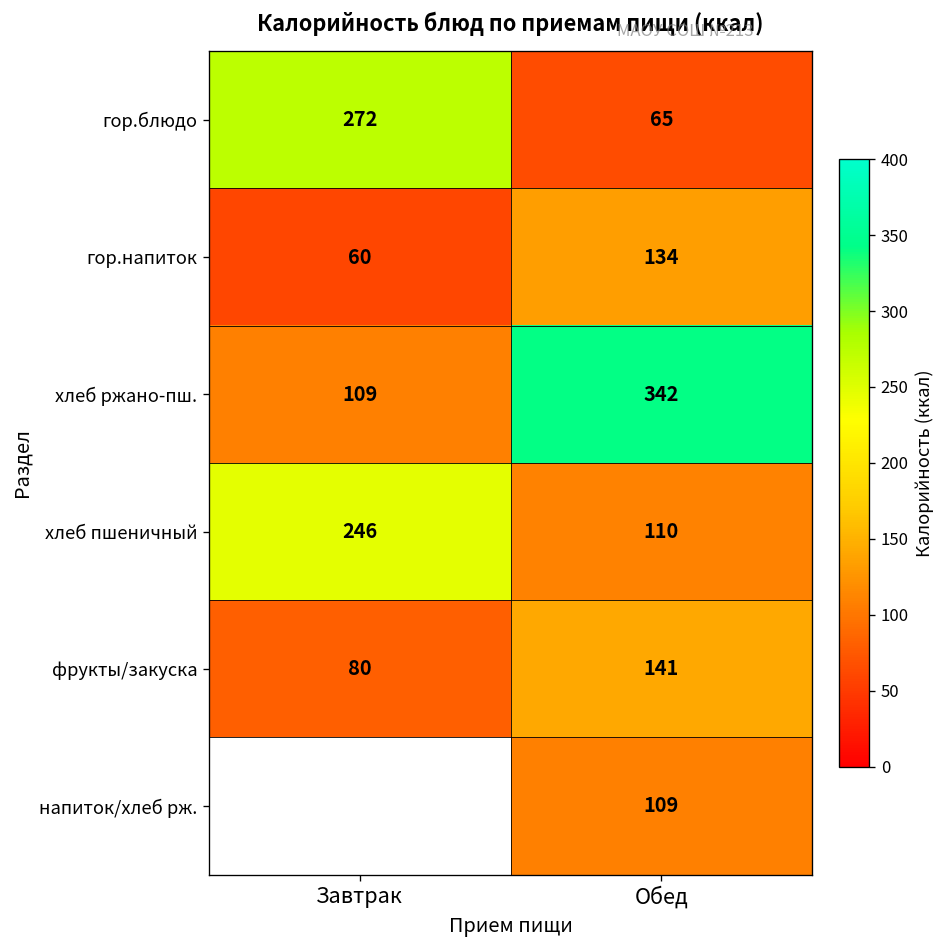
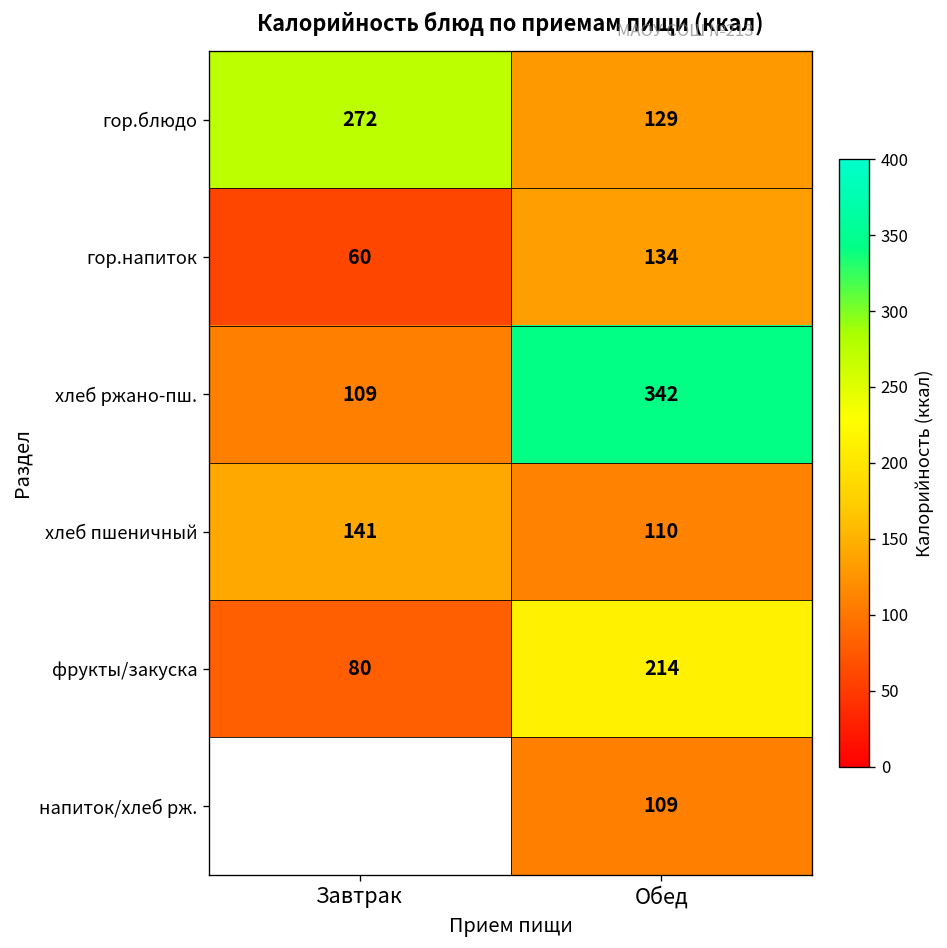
  {
    "гор.блюдо": {
      "Завтрак": 272,
-     "Обед": 65
+     "Обед": 129
    },
    "гор.напиток": {
      "Завтрак": 60,
      "Обед": 134
    },
    "хлеб ржано-пш.": {
      "Завтрак": 109,
      "Обед": 342
    },
    "хлеб пшеничный": {
-     "Завтрак": 246,
+     "Завтрак": 141,
      "Обед": 110
    },
    "фрукты/закуска": {
      "Завтрак": 80,
-     "Обед": 141
+     "Обед": 214
    },
    "напиток/хлеб рж.": {
      "Обед": 109
    }
  }
